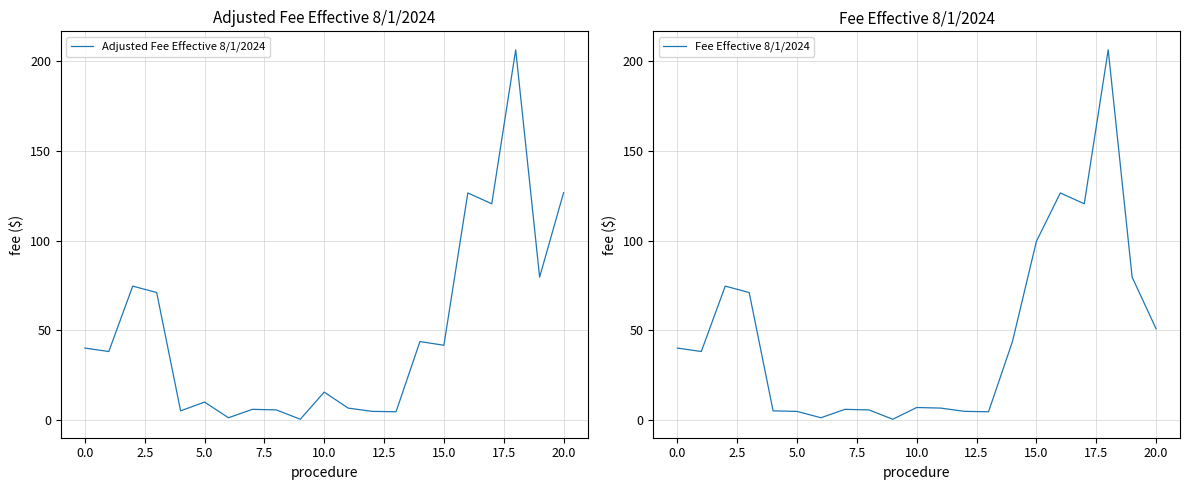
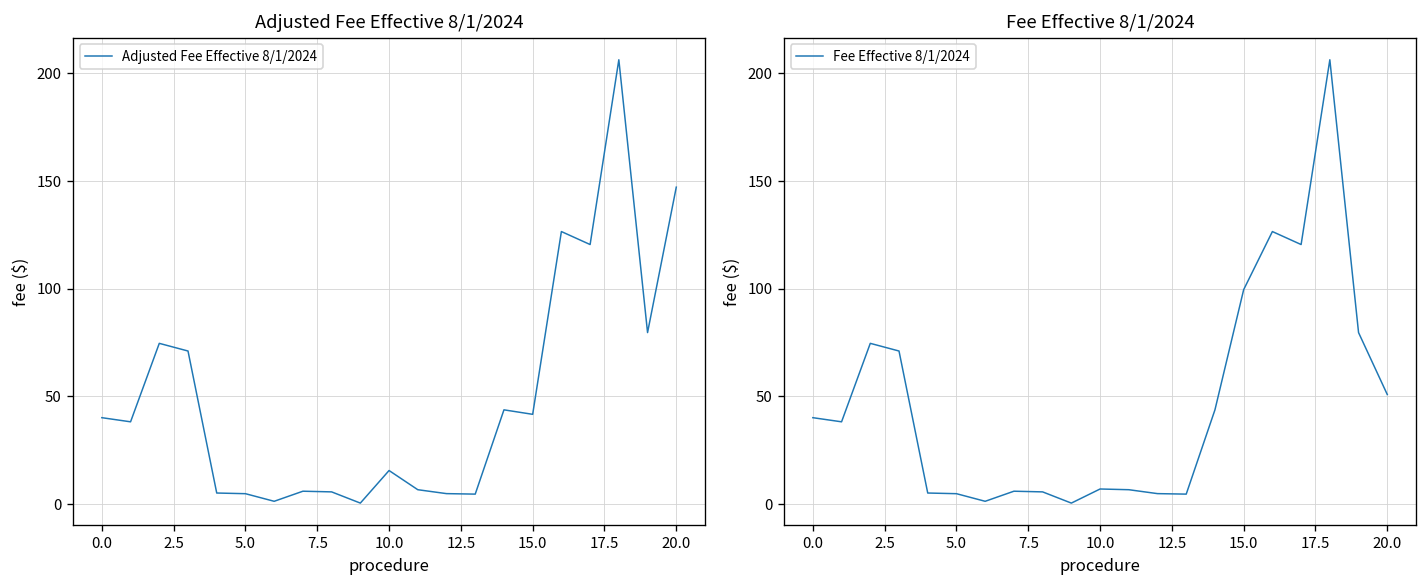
  {
    "Adjusted Fee Effective 8/1/2024": {
      "0.0": 40,
-     "5.0": 10,
+     "5.0": 5,
      "10.0": 16,
      "15.0": 42,
-     "20.0": 127
+     "20.0": 147
    },
    "Fee Effective 8/1/2024": {
      "0.0": 40,
      "5.0": 5,
      "10.0": 7,
      "15.0": 100,
      "20.0": 51
    }
  }
